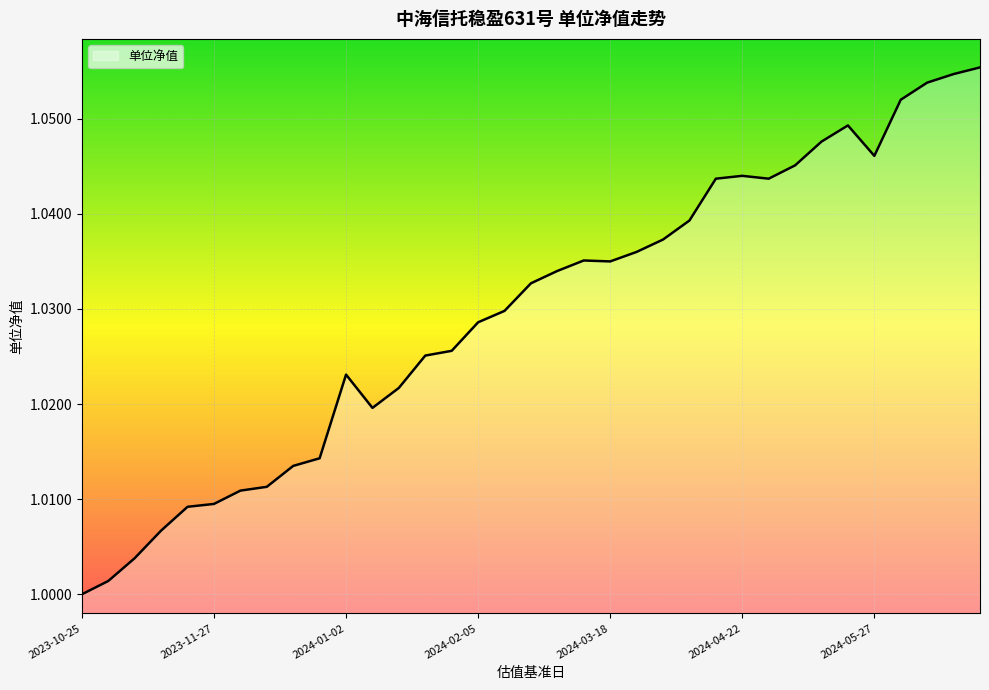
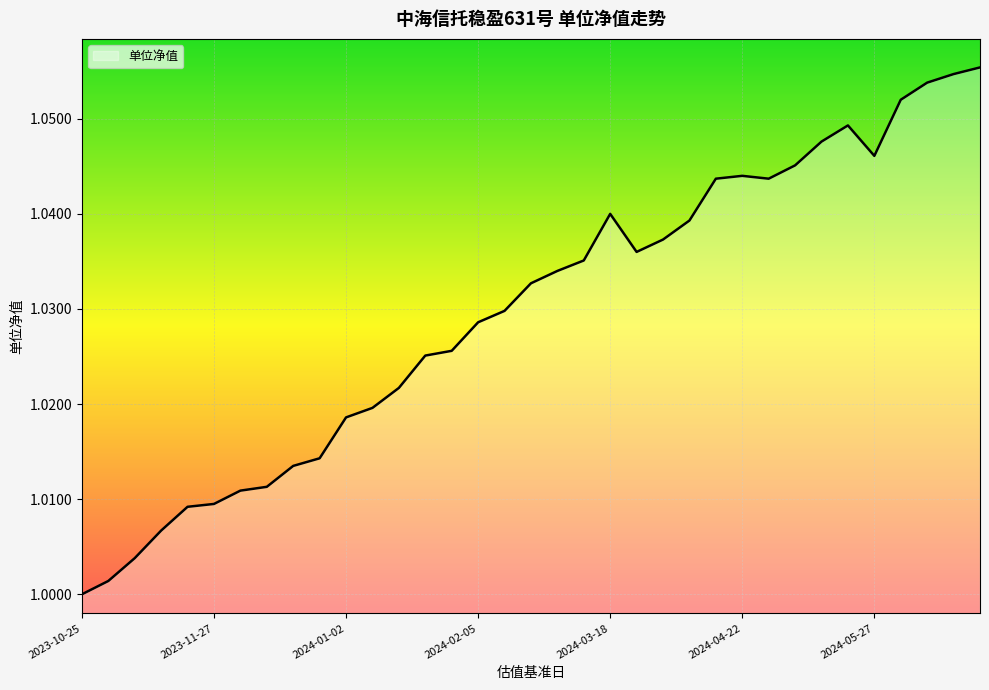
  {
    "2023-10-25": 1.000,
    "2023-11-27": 1.010,
-   "2024-01-02": 1.023,
+   "2024-01-02": 1.019,
    "2024-02-05": 1.029,
-   "2024-03-18": 1.035,
+   "2024-03-18": 1.040,
    "2024-04-22": 1.044,
    "2024-05-27": 1.046
  }
